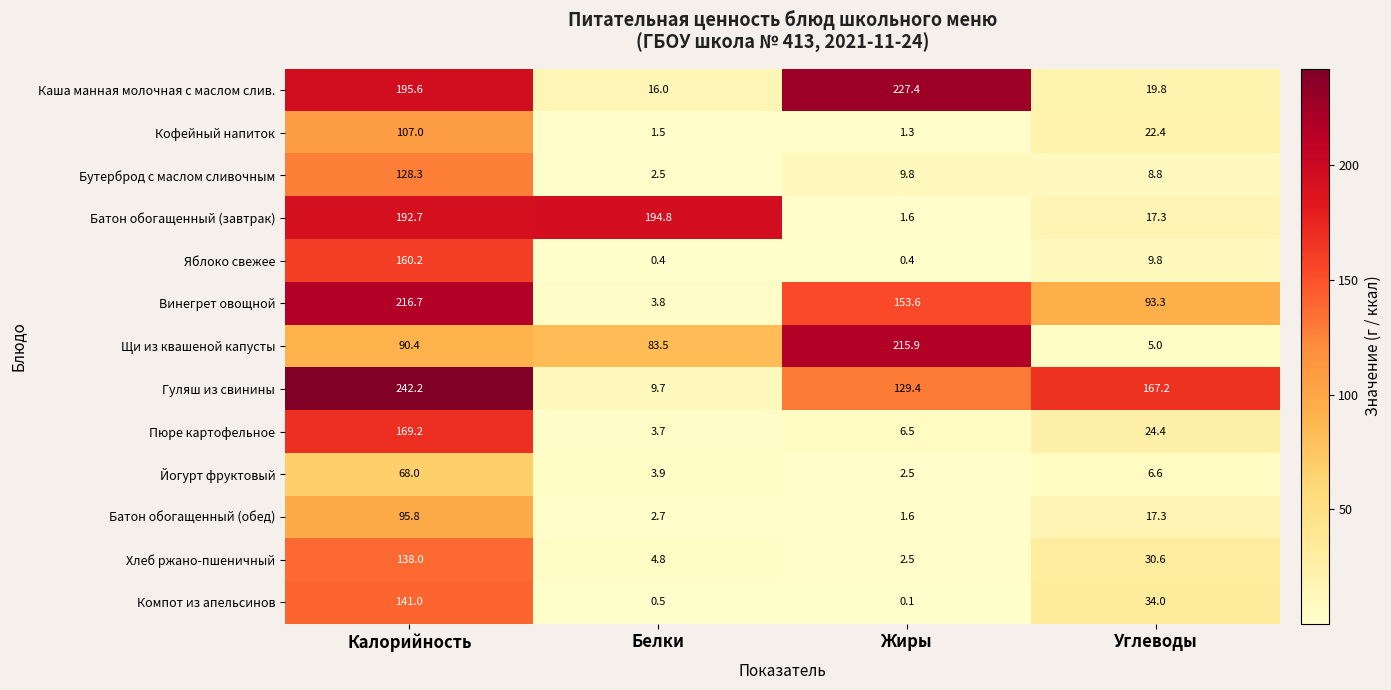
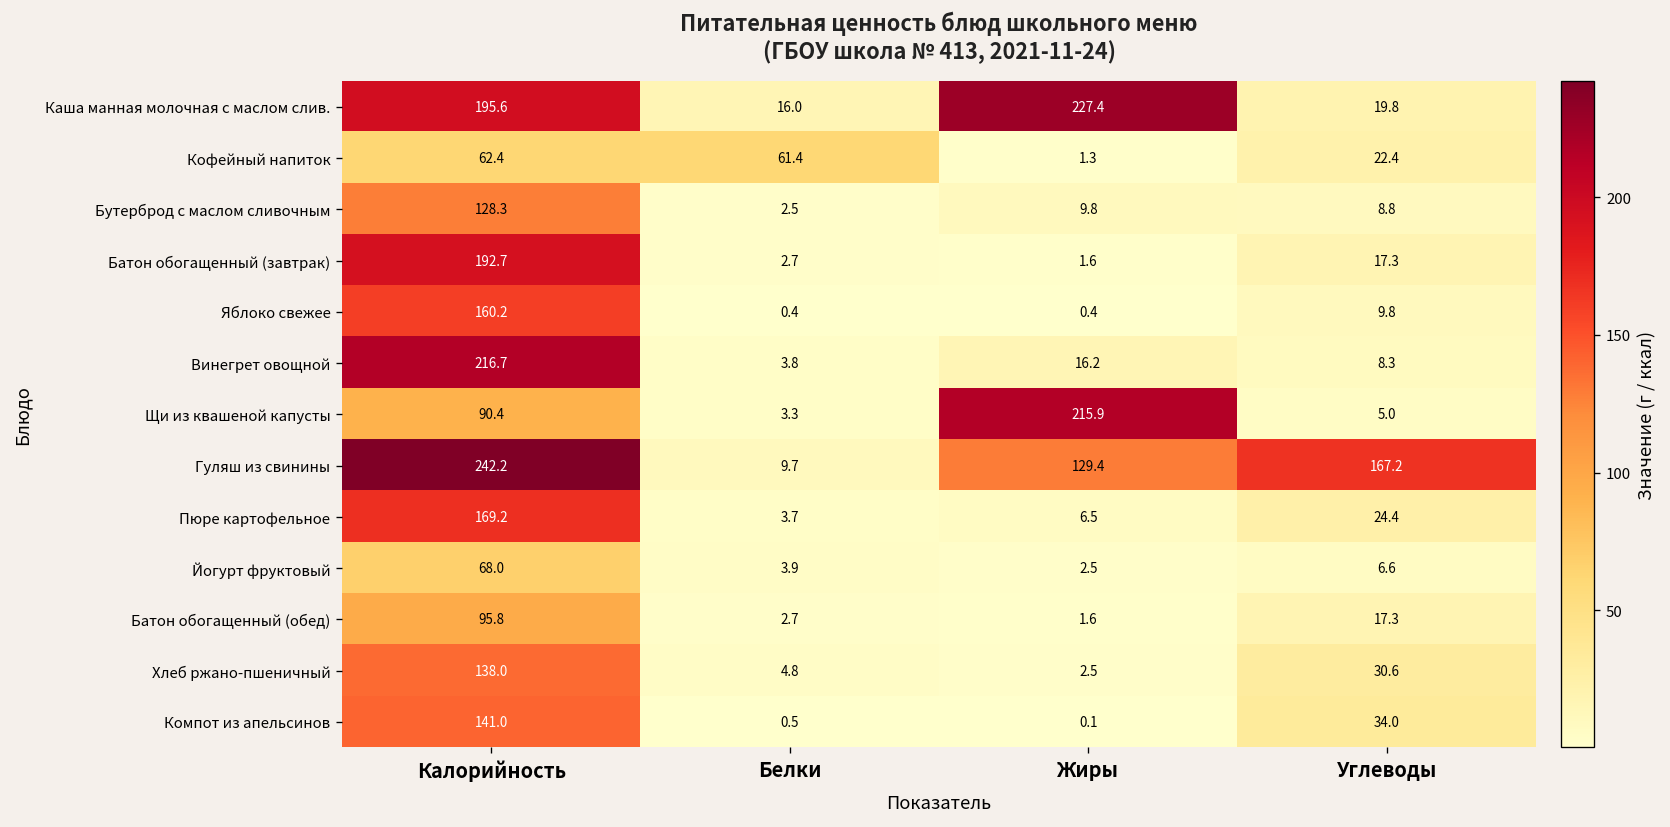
  {
    "Каша манная молочная с маслом слив.": {
      "Калорийность": 195.6,
      "Белки": 16.0,
      "Жиры": 227.4,
      "Углеводы": 19.8
    },
    "Кофейный напиток": {
-     "Калорийность": 107.0,
-     "Белки": 1.5,
+     "Калорийность": 62.4,
+     "Белки": 61.4,
      "Жиры": 1.3,
      "Углеводы": 22.4
    },
    "Бутерброд с маслом сливочным": {
      "Калорийность": 128.3,
      "Белки": 2.5,
      "Жиры": 9.8,
      "Углеводы": 8.8
    },
    "Батон обогащенный (завтрак)": {
      "Калорийность": 192.7,
-     "Белки": 194.8,
+     "Белки": 2.7,
      "Жиры": 1.6,
      "Углеводы": 17.3
    },
    "Яблоко свежее": {
      "Калорийность": 160.2,
      "Белки": 0.4,
      "Жиры": 0.4,
      "Углеводы": 9.8
    },
    "Винегрет овощной": {
      "Калорийность": 216.7,
      "Белки": 3.8,
-     "Жиры": 153.6,
-     "Углеводы": 93.3
+     "Жиры": 16.2,
+     "Углеводы": 8.3
    },
    "Щи из квашеной капусты": {
      "Калорийность": 90.4,
-     "Белки": 83.5,
+     "Белки": 3.3,
      "Жиры": 215.9,
      "Углеводы": 5.0
    },
    "Гуляш из свинины": {
      "Калорийность": 242.2,
      "Белки": 9.7,
      "Жиры": 129.4,
      "Углеводы": 167.2
    },
    "Пюре картофельное": {
      "Калорийность": 169.2,
      "Белки": 3.7,
      "Жиры": 6.5,
      "Углеводы": 24.4
    },
    "Йогурт фруктовый": {
      "Калорийность": 68.0,
      "Белки": 3.9,
      "Жиры": 2.5,
      "Углеводы": 6.6
    },
    "Батон обогащенный (обед)": {
      "Калорийность": 95.8,
      "Белки": 2.7,
      "Жиры": 1.6,
      "Углеводы": 17.3
    },
    "Хлеб ржано-пшеничный": {
      "Калорийность": 138.0,
      "Белки": 4.8,
      "Жиры": 2.5,
      "Углеводы": 30.6
    },
    "Компот из апельсинов": {
      "Калорийность": 141.0,
      "Белки": 0.5,
      "Жиры": 0.1,
      "Углеводы": 34.0
    }
  }
